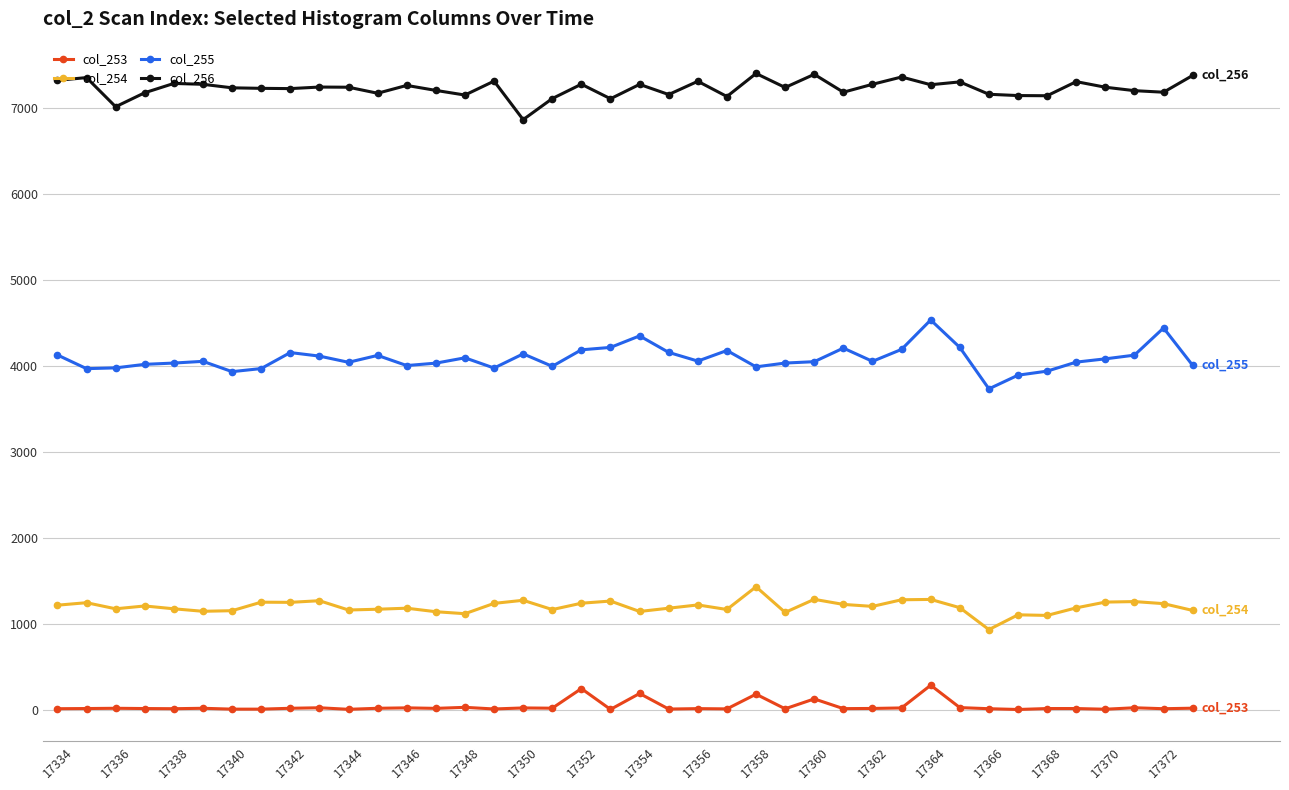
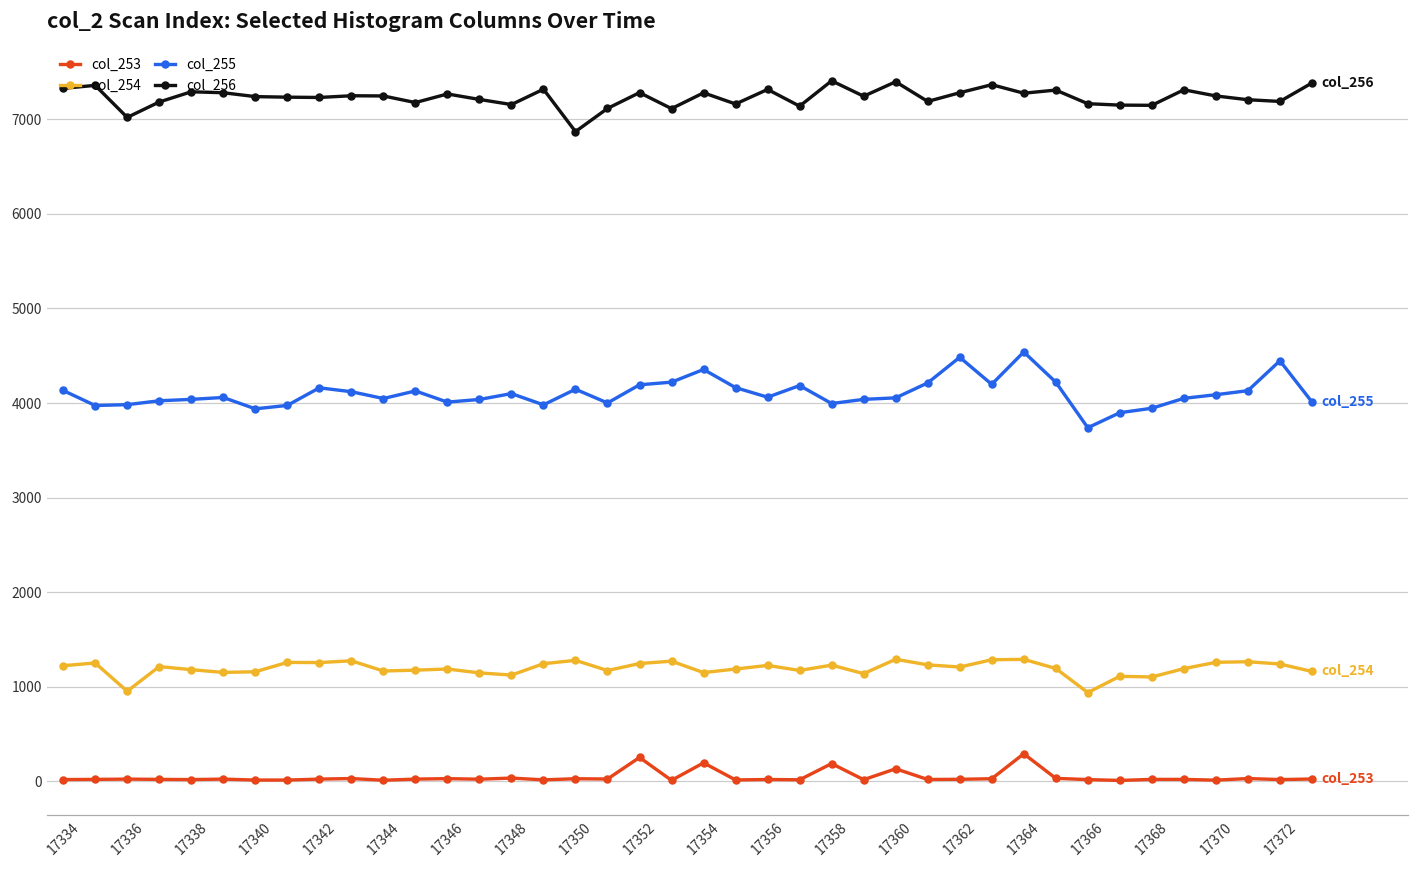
  {
    "col_253": {
      "17334": 0,
      "17336": 0,
      "17338": 0,
      "17340": 0,
      "17342": 0,
      "17344": 0,
      "17346": 0,
      "17348": 0,
      "17350": 0,
      "17352": 300,
      "17354": 200,
      "17356": 0,
      "17358": 200,
      "17360": 100,
      "17362": 0,
      "17364": 300,
      "17366": 0,
      "17368": 0,
      "17370": 0,
      "17372": 0
    },
    "col_254": {
      "17334": 1200,
-     "17336": 1200,
+     "17336": 1000,
      "17338": 1200,
      "17340": 1200,
      "17342": 1300,
      "17344": 1200,
      "17346": 1200,
      "17348": 1100,
      "17350": 1300,
      "17352": 1200,
      "17354": 1200,
      "17356": 1200,
-     "17358": 1400,
+     "17358": 1200,
      "17360": 1300,
      "17362": 1200,
      "17364": 1300,
      "17366": 900,
      "17368": 1100,
      "17370": 1300,
      "17372": 1200
    },
    "col_255": {
      "17334": 4100,
      "17336": 4000,
      "17338": 4000,
      "17340": 3900,
      "17342": 4200,
      "17344": 4000,
      "17346": 4000,
      "17348": 4100,
      "17350": 4100,
      "17352": 4200,
      "17354": 4400,
      "17356": 4100,
      "17358": 4000,
      "17360": 4100,
-     "17362": 4100,
+     "17362": 4500,
      "17364": 4500,
      "17366": 3700,
      "17368": 3900,
      "17370": 4100,
      "17372": 4400
    },
    "col_256": {
      "17334": 7300,
      "17336": 7000,
      "17338": 7300,
      "17340": 7200,
      "17342": 7200,
      "17344": 7200,
      "17346": 7300,
      "17348": 7200,
      "17350": 6900,
      "17352": 7300,
      "17354": 7300,
      "17356": 7300,
      "17358": 7400,
      "17360": 7400,
      "17362": 7300,
      "17364": 7300,
      "17366": 7200,
      "17368": 7100,
      "17370": 7200,
      "17372": 7200
    }
  }
